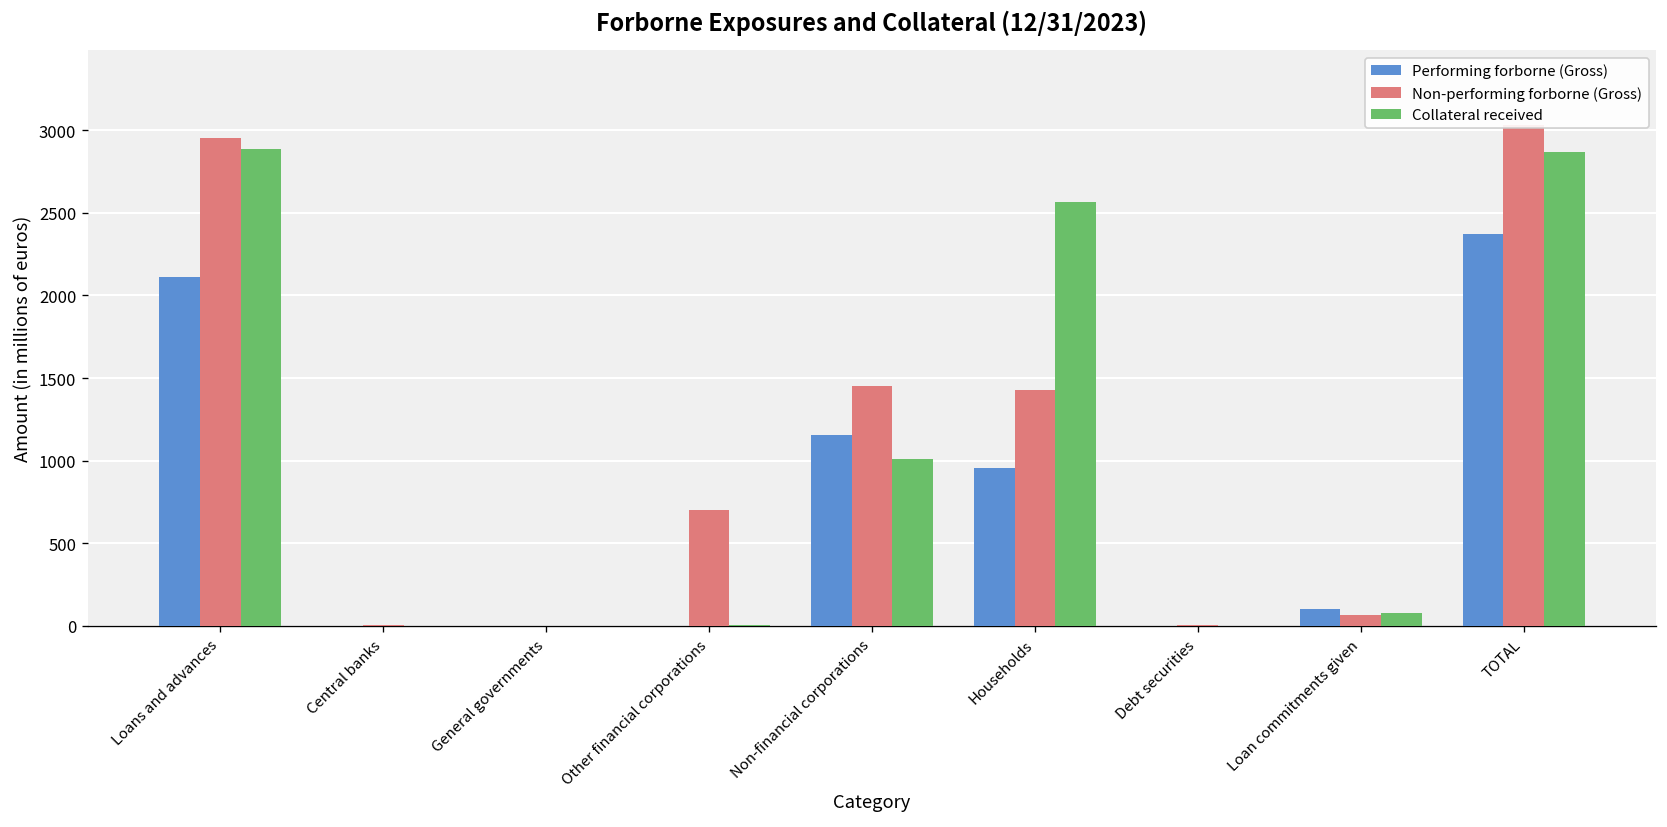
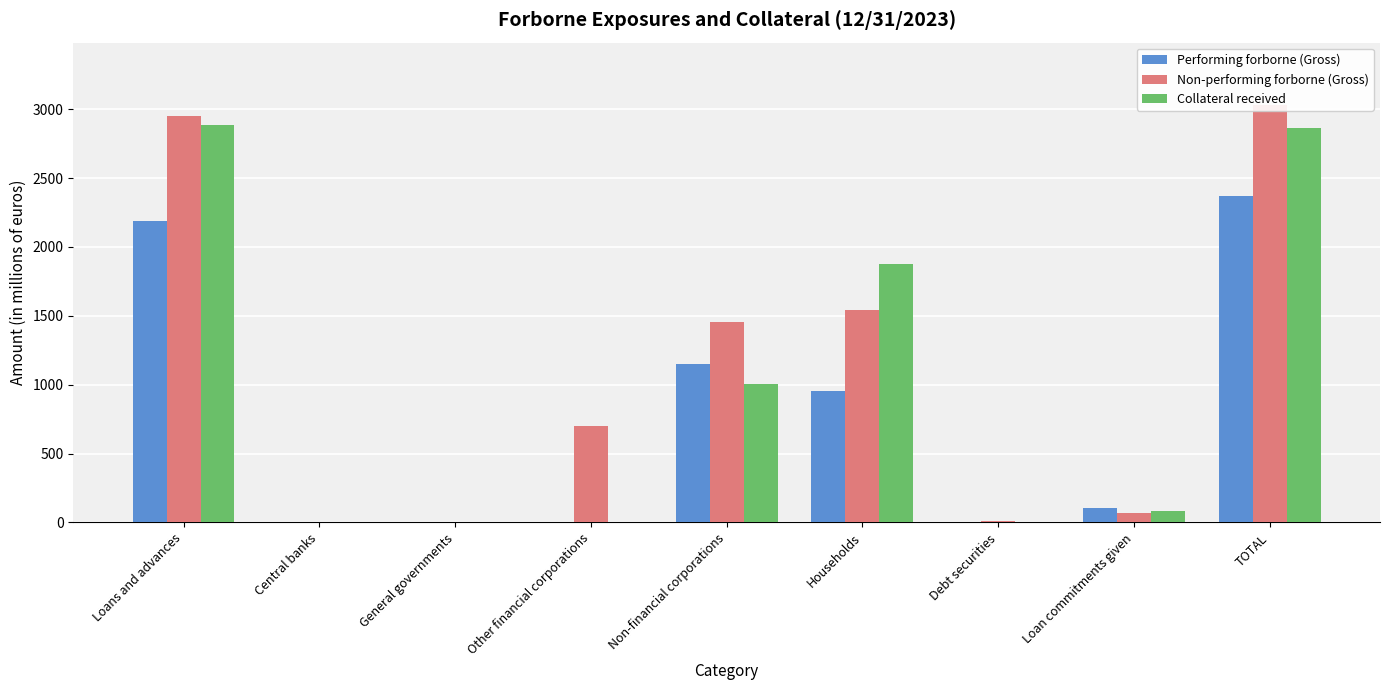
  {
    "Performing forborne (Gross)": {
-     "Loans and advances": 2110,
+     "Loans and advances": 2190,
      "Central banks": 0,
      "General governments": 0,
      "Other financial corporations": 0,
      "Non-financial corporations": 1150,
      "Households": 960,
      "Debt securities": 0,
      "Loan commitments given": 100,
      "TOTAL": 2370
    },
    "Non-performing forborne (Gross)": {
      "Loans and advances": 2950,
      "Other financial corporations": 700,
      "Non-financial corporations": 1450,
-     "Households": 1430,
+     "Households": 1540,
      "Loan commitments given": 70
    },
    "Collateral received": {
      "Loans and advances": 2890,
      "Central banks": 0,
      "General governments": 0,
      "Non-financial corporations": 1010,
-     "Households": 2560,
+     "Households": 1870,
      "Debt securities": 0,
      "Loan commitments given": 80,
      "TOTAL": 2870
    }
  }
